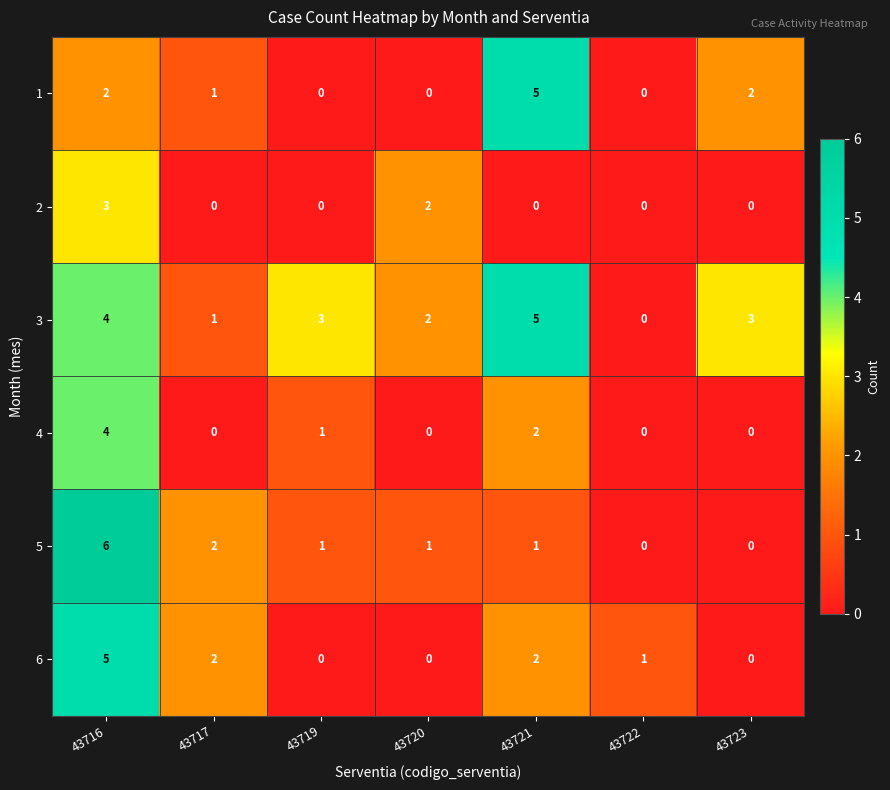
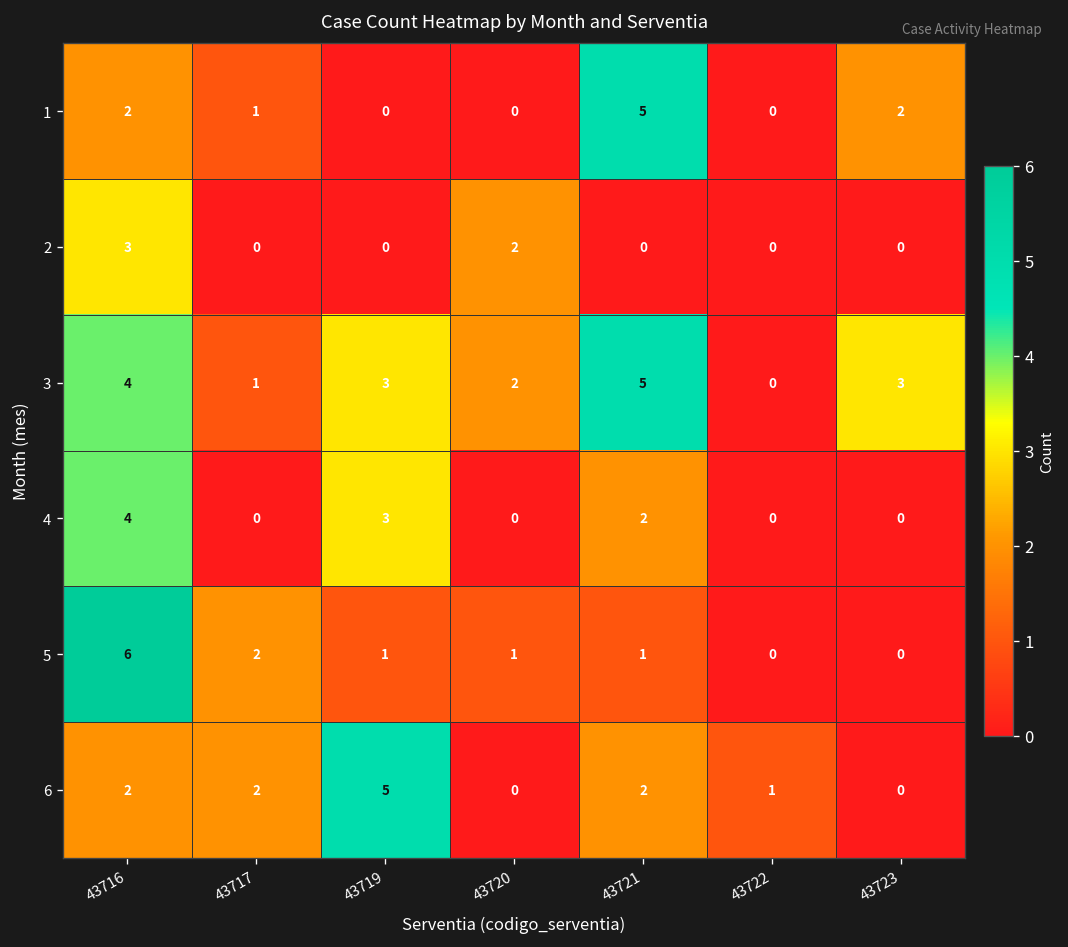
  {
    "1": {
      "43716": 2,
      "43717": 1,
      "43719": 0,
      "43720": 0,
      "43721": 5,
      "43722": 0,
      "43723": 2
    },
    "2": {
      "43716": 3,
      "43717": 0,
      "43719": 0,
      "43720": 2,
      "43721": 0,
      "43722": 0,
      "43723": 0
    },
    "3": {
      "43716": 4,
      "43717": 1,
      "43719": 3,
      "43720": 2,
      "43721": 5,
      "43722": 0,
      "43723": 3
    },
    "4": {
      "43716": 4,
      "43717": 0,
-     "43719": 1,
+     "43719": 3,
      "43720": 0,
      "43721": 2,
      "43722": 0,
      "43723": 0
    },
    "5": {
      "43716": 6,
      "43717": 2,
      "43719": 1,
      "43720": 1,
      "43721": 1,
      "43722": 0,
      "43723": 0
    },
    "6": {
-     "43716": 5,
+     "43716": 2,
      "43717": 2,
-     "43719": 0,
+     "43719": 5,
      "43720": 0,
      "43721": 2,
      "43722": 1,
      "43723": 0
    }
  }
